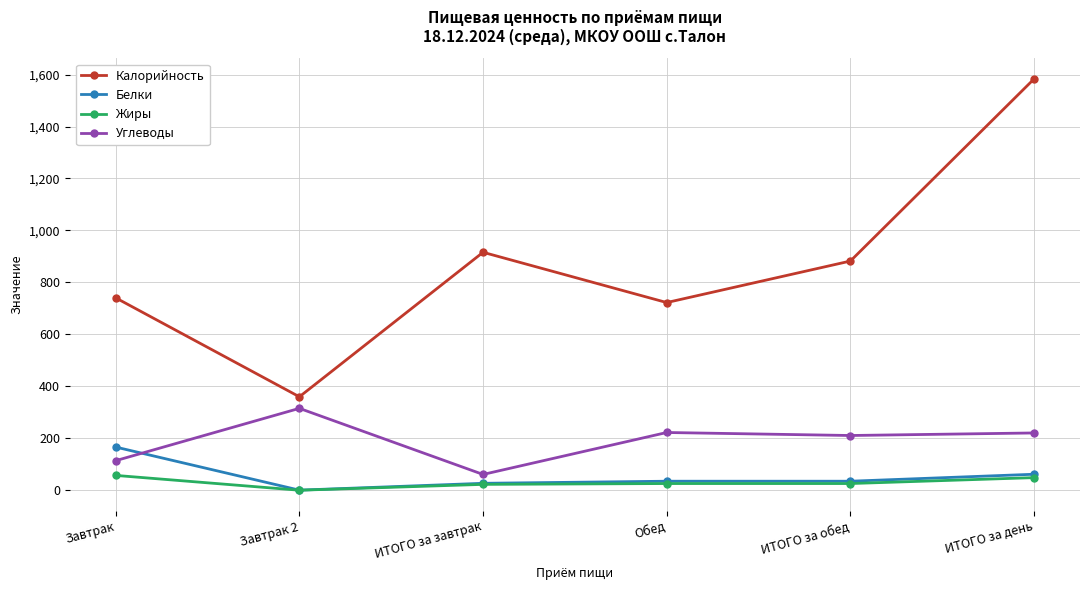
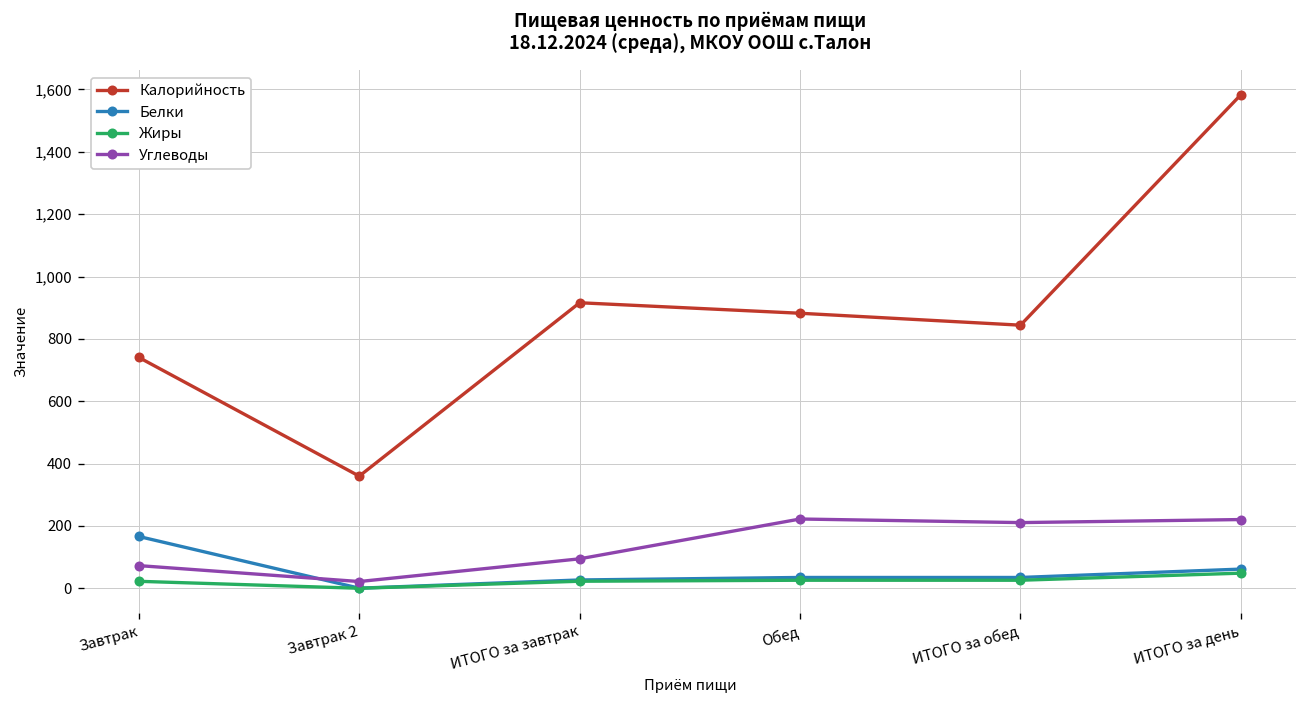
  {
    "Калорийность": {
      "Завтрак": "740",
      "Завтрак 2": "360",
      "ИТОГО за завтрак": "920",
-     "Обед": "720",
-     "ИТОГО за обед": "880",
+     "Обед": "880",
+     "ИТОГО за обед": "840",
      "ИТОГО за день": "1,580"
    },
    "Белки": {
      "Завтрак": "170",
      "ИТОГО за день": "60"
    },
    "Жиры": {
-     "Завтрак": "60",
+     "Завтрак": "20",
      "ИТОГО за день": "50"
    },
    "Углеводы": {
-     "Завтрак": "110",
-     "Завтрак 2": "320",
-     "ИТОГО за завтрак": "60",
+     "Завтрак": "70",
+     "Завтрак 2": "20",
+     "ИТОГО за завтрак": "90",
      "Обед": "220",
      "ИТОГО за обед": "210",
      "ИТОГО за день": "220"
    }
  }
